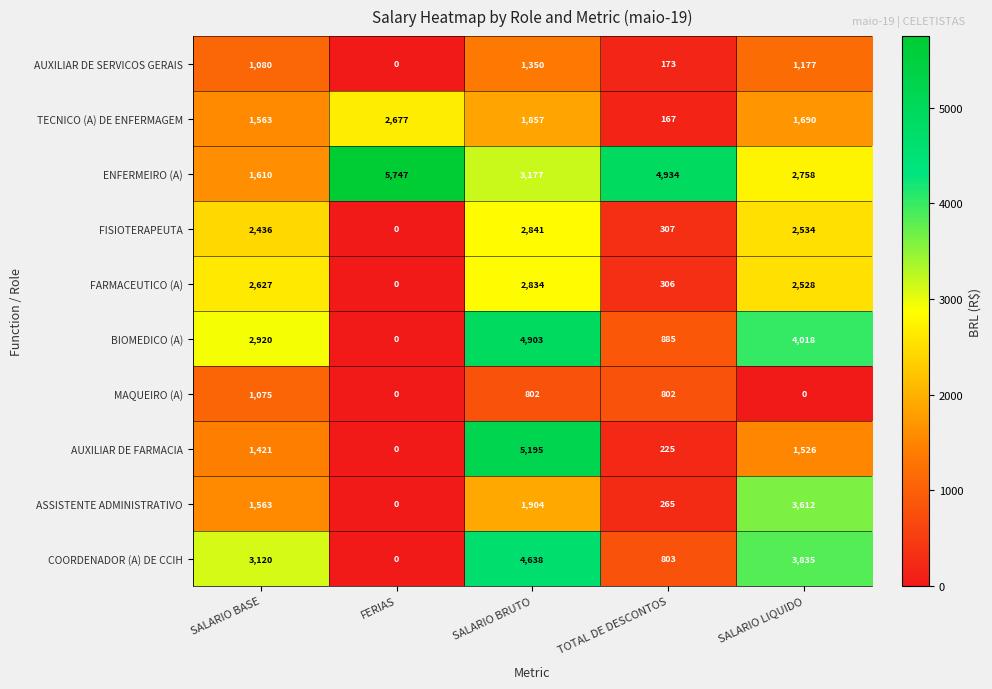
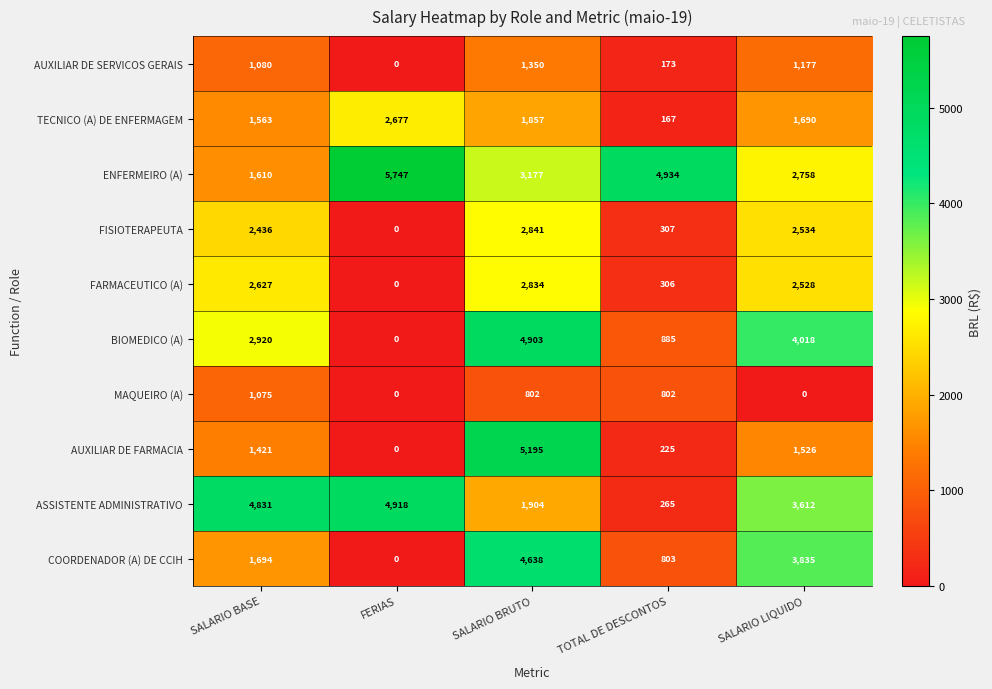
  {
    "AUXILIAR DE SERVICOS GERAIS": {
      "SALARIO BASE": "1,080",
      "FERIAS": "0",
      "SALARIO BRUTO": "1,350",
      "TOTAL DE DESCONTOS": "173",
      "SALARIO LIQUIDO": "1,177"
    },
    "TECNICO (A) DE ENFERMAGEM": {
      "SALARIO BASE": "1,563",
      "FERIAS": "2,677",
      "SALARIO BRUTO": "1,857",
      "TOTAL DE DESCONTOS": "167",
      "SALARIO LIQUIDO": "1,690"
    },
    "ENFERMEIRO (A)": {
      "SALARIO BASE": "1,610",
      "FERIAS": "5,747",
      "SALARIO BRUTO": "3,177",
      "TOTAL DE DESCONTOS": "4,934",
      "SALARIO LIQUIDO": "2,758"
    },
    "FISIOTERAPEUTA": {
      "SALARIO BASE": "2,436",
      "FERIAS": "0",
      "SALARIO BRUTO": "2,841",
      "TOTAL DE DESCONTOS": "307",
      "SALARIO LIQUIDO": "2,534"
    },
    "FARMACEUTICO (A)": {
      "SALARIO BASE": "2,627",
      "FERIAS": "0",
      "SALARIO BRUTO": "2,834",
      "TOTAL DE DESCONTOS": "306",
      "SALARIO LIQUIDO": "2,528"
    },
    "BIOMEDICO (A)": {
      "SALARIO BASE": "2,920",
      "FERIAS": "0",
      "SALARIO BRUTO": "4,903",
      "TOTAL DE DESCONTOS": "885",
      "SALARIO LIQUIDO": "4,018"
    },
    "MAQUEIRO (A)": {
      "SALARIO BASE": "1,075",
      "FERIAS": "0",
      "SALARIO BRUTO": "802",
      "TOTAL DE DESCONTOS": "802",
      "SALARIO LIQUIDO": "0"
    },
    "AUXILIAR DE FARMACIA": {
      "SALARIO BASE": "1,421",
      "FERIAS": "0",
      "SALARIO BRUTO": "5,195",
      "TOTAL DE DESCONTOS": "225",
      "SALARIO LIQUIDO": "1,526"
    },
    "ASSISTENTE ADMINISTRATIVO": {
-     "SALARIO BASE": "1,563",
-     "FERIAS": "0",
+     "SALARIO BASE": "4,831",
+     "FERIAS": "4,918",
      "SALARIO BRUTO": "1,904",
      "TOTAL DE DESCONTOS": "265",
      "SALARIO LIQUIDO": "3,612"
    },
    "COORDENADOR (A) DE CCIH": {
-     "SALARIO BASE": "3,120",
+     "SALARIO BASE": "1,694",
      "FERIAS": "0",
      "SALARIO BRUTO": "4,638",
      "TOTAL DE DESCONTOS": "803",
      "SALARIO LIQUIDO": "3,835"
    }
  }
